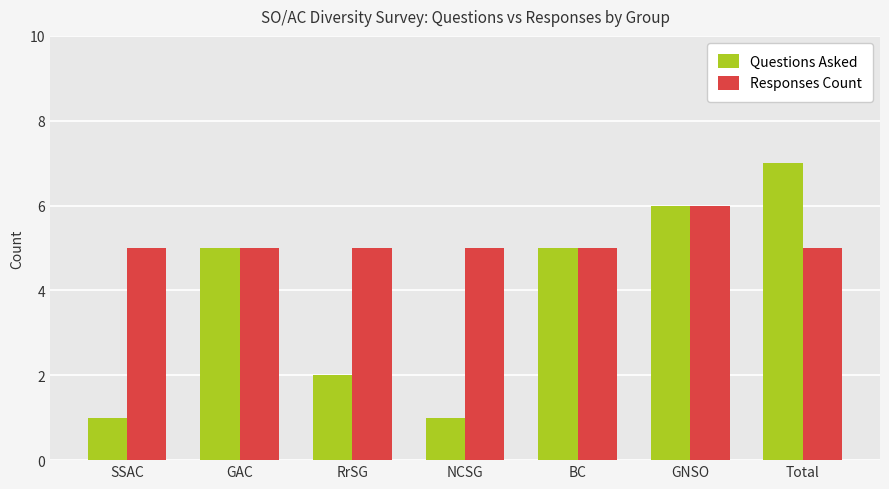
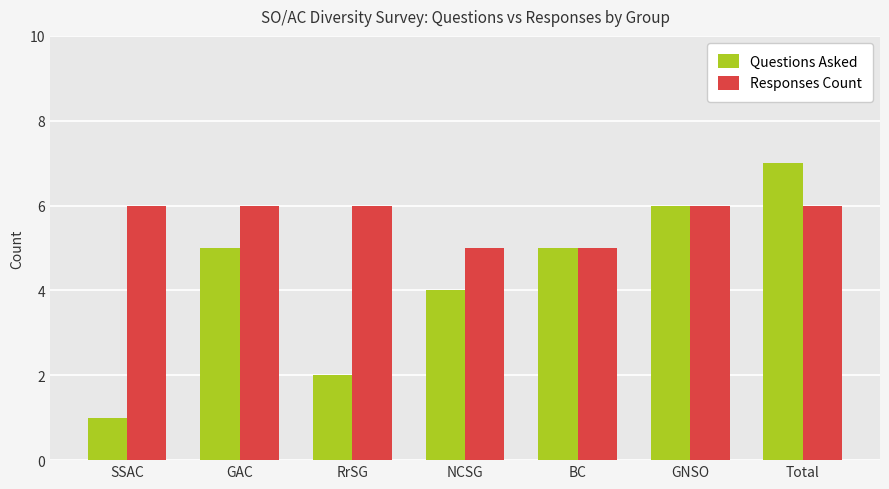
  {
    "Questions Asked": {
      "SSAC": 1,
      "GAC": 5,
      "RrSG": 2,
-     "NCSG": 1,
+     "NCSG": 4,
      "BC": 5,
      "GNSO": 6,
      "Total": 7
    },
    "Responses Count": {
-     "SSAC": 5,
-     "GAC": 5,
-     "RrSG": 5,
+     "SSAC": 6,
+     "GAC": 6,
+     "RrSG": 6,
      "NCSG": 5,
      "BC": 5,
      "GNSO": 6,
-     "Total": 5
+     "Total": 6
    }
  }
